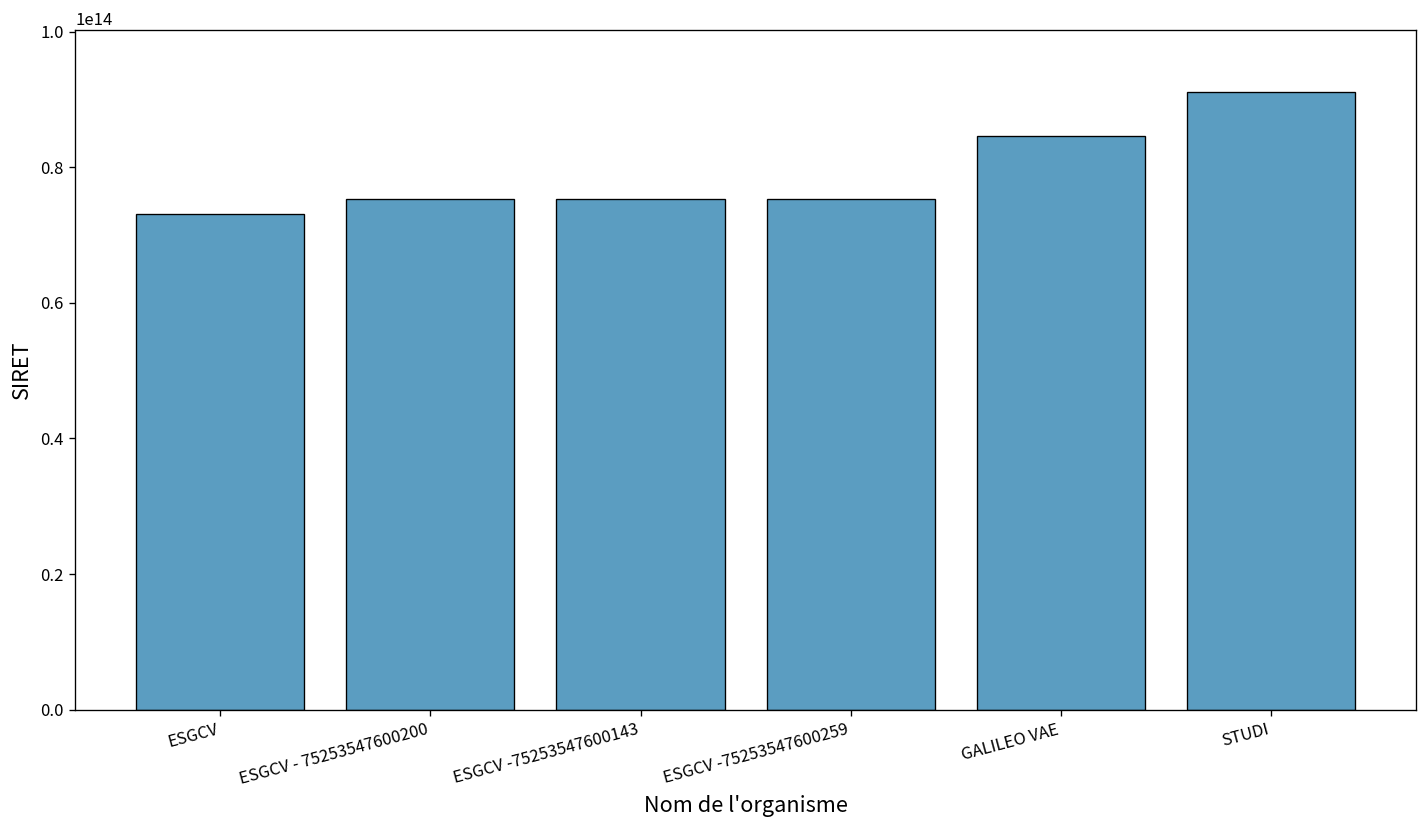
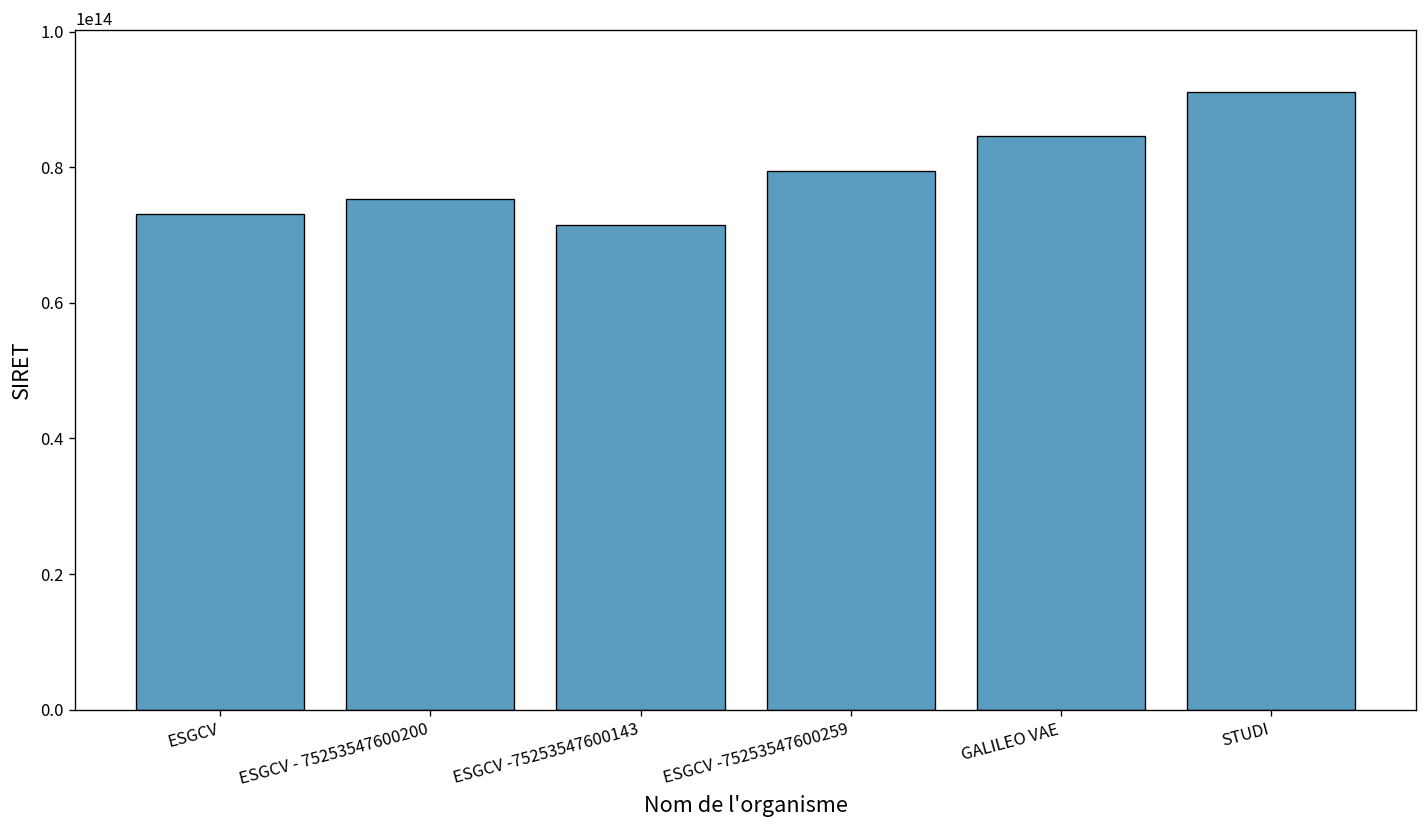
  {
    "ESGCV": 73000000000000,
    "ESGCV - 75253547600200": 75000000000000,
-   "ESGCV -75253547600143": 75000000000000,
-   "ESGCV -75253547600259": 75000000000000,
+   "ESGCV -75253547600143": 71000000000000,
+   "ESGCV -75253547600259": 79000000000000,
    "GALILEO VAE": 85000000000000,
    "STUDI": 91000000000000
  }
